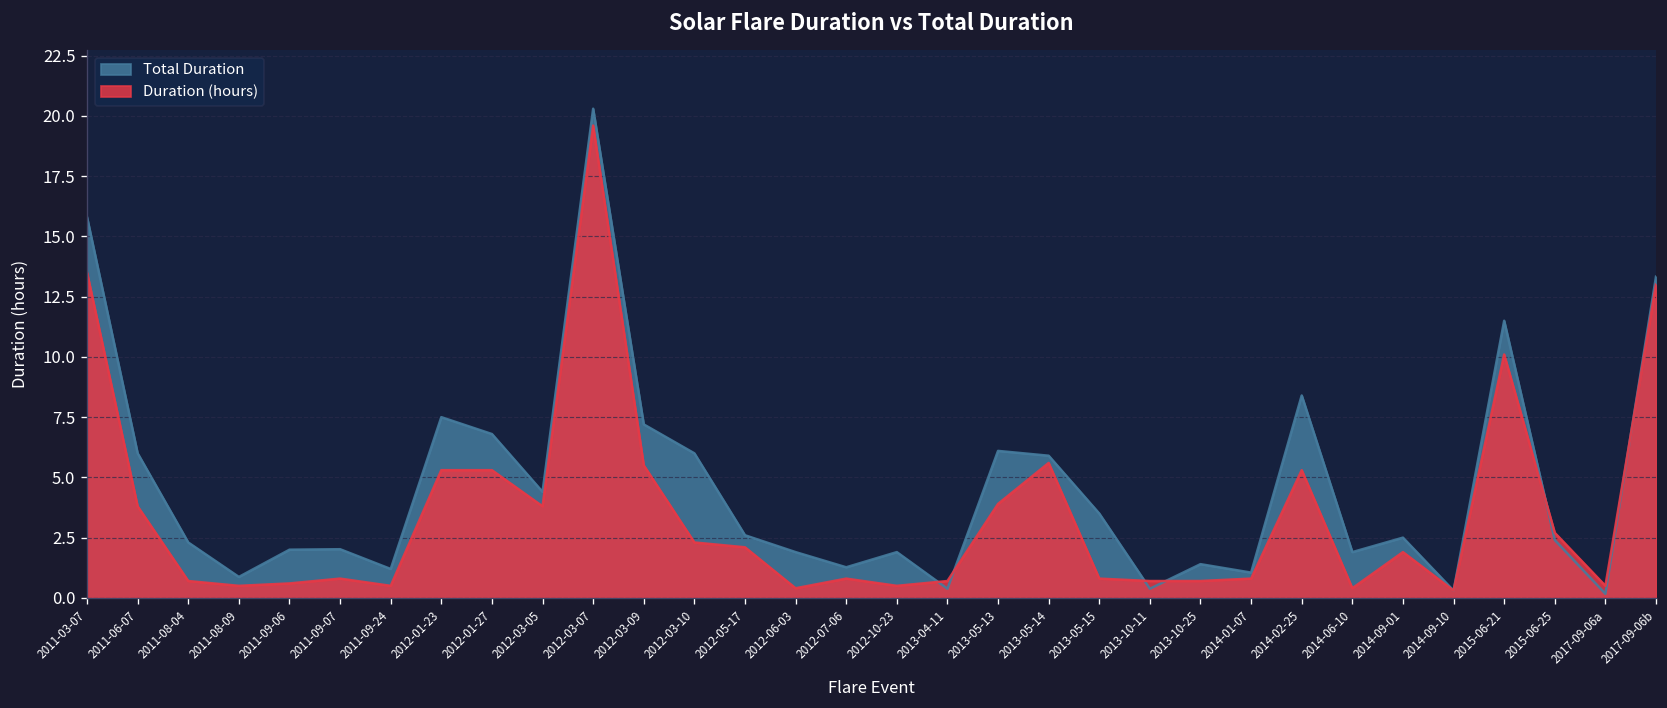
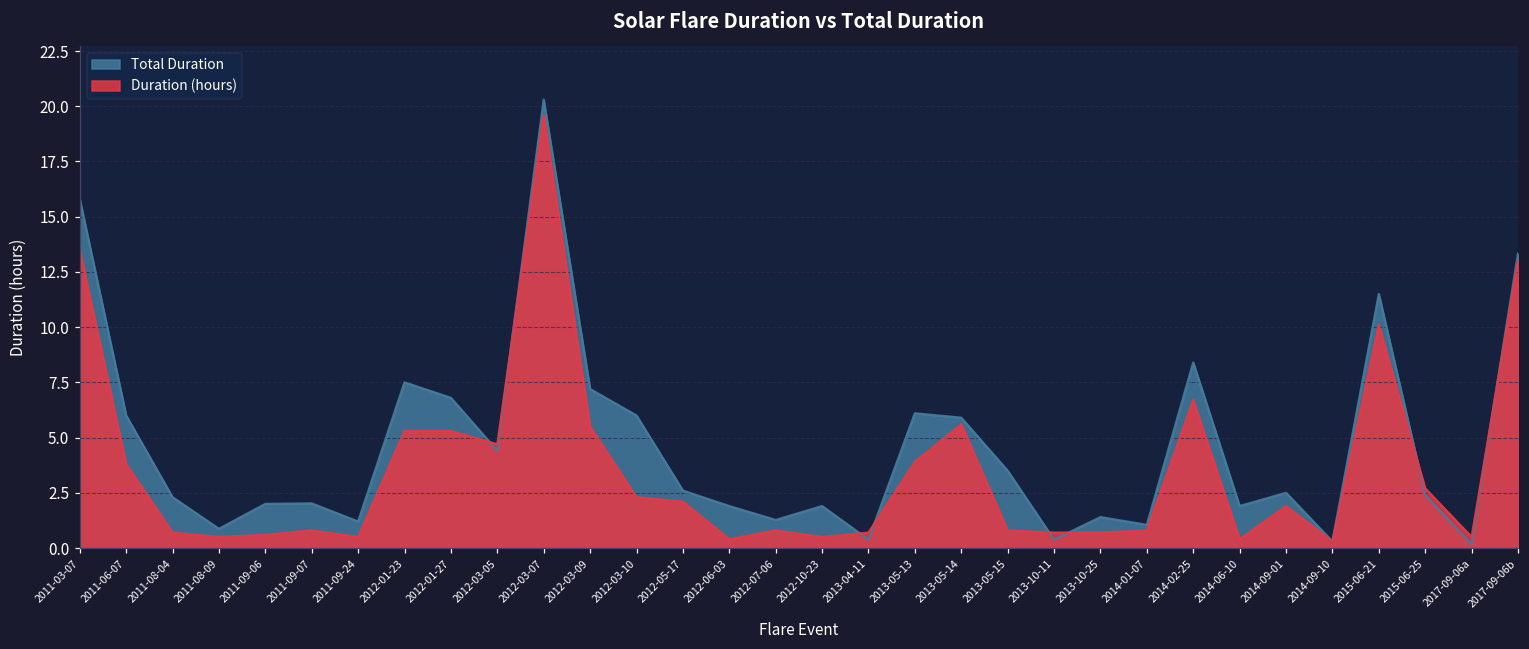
  {
    "Total Duration": {
      "2011-03-07": 15.8,
      "2011-06-07": 6.0,
      "2011-08-04": 2.3,
      "2011-08-09": 0.9,
      "2011-09-06": 2.0,
      "2011-09-07": 2.0,
      "2011-09-24": 1.2,
      "2012-01-23": 7.5,
      "2012-01-27": 6.8,
      "2012-03-05": 4.4,
      "2012-03-07": 20.3,
      "2012-03-09": 7.2,
      "2012-03-10": 6.0,
      "2012-05-17": 2.6,
      "2012-06-03": 1.9,
      "2012-07-06": 1.3,
      "2012-10-23": 1.9,
      "2013-04-11": 0.4,
      "2013-05-13": 6.1,
      "2013-05-14": 5.9,
      "2013-05-15": 3.5,
      "2013-10-11": 0.4,
      "2013-10-25": 1.4,
      "2014-01-07": 1.1,
      "2014-02-25": 8.4,
      "2014-06-10": 1.9,
      "2014-09-01": 2.5,
      "2015-06-21": 11.5,
      "2015-06-25": 2.4,
      "2017-09-06a": 0.2,
      "2017-09-06b": 13.3
    },
    "Duration (hours)": {
      "2011-03-07": 13.5,
      "2011-06-07": 3.8,
      "2011-08-04": 0.7,
      "2011-08-09": 0.5,
      "2011-09-06": 0.6,
      "2011-09-07": 0.8,
      "2011-09-24": 0.5,
      "2012-01-23": 5.3,
      "2012-01-27": 5.3,
-     "2012-03-05": 3.8,
+     "2012-03-05": 4.7,
      "2012-03-07": 19.6,
      "2012-03-09": 5.5,
      "2012-03-10": 2.3,
      "2012-05-17": 2.1,
      "2012-06-03": 0.4,
      "2012-07-06": 0.8,
      "2012-10-23": 0.5,
      "2013-04-11": 0.7,
      "2013-05-13": 3.9,
      "2013-05-14": 5.6,
      "2013-05-15": 0.8,
      "2013-10-11": 0.7,
      "2013-10-25": 0.7,
      "2014-01-07": 0.8,
-     "2014-02-25": 5.3,
+     "2014-02-25": 6.7,
      "2014-06-10": 0.4,
      "2014-09-01": 1.9,
      "2015-06-21": 10.1,
      "2015-06-25": 2.7,
      "2017-09-06a": 0.5,
      "2017-09-06b": 13.0
    }
  }
